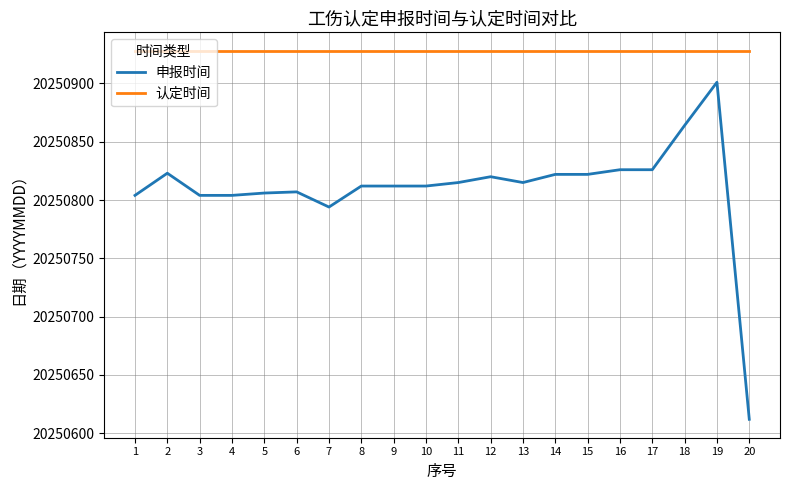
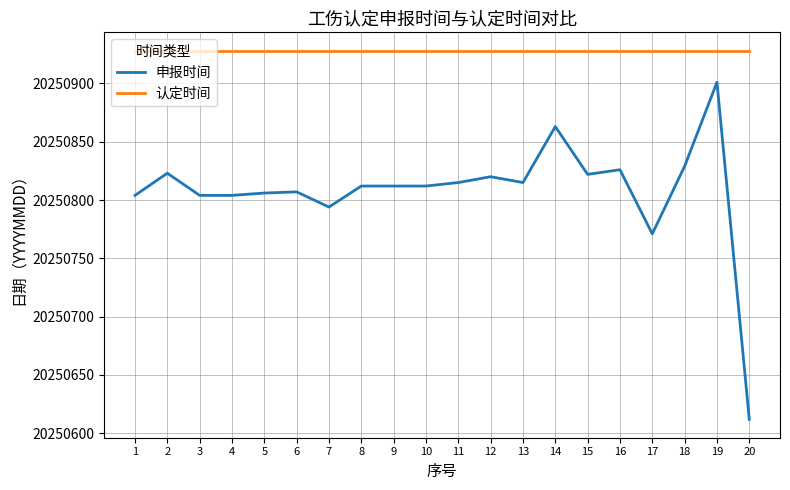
  {
    "申报时间": {
      "1": 20250804,
      "2": 20250823,
      "3": 20250804,
      "4": 20250804,
      "5": 20250806,
      "6": 20250807,
      "7": 20250794,
      "8": 20250812,
      "9": 20250812,
      "10": 20250812,
      "11": 20250815,
      "12": 20250820,
      "13": 20250815,
-     "14": 20250822,
+     "14": 20250863,
      "15": 20250822,
      "16": 20250826,
-     "17": 20250826,
-     "18": 20250864,
+     "17": 20250771,
+     "18": 20250829,
      "19": 20250901,
      "20": 20250612
    },
    "认定时间": {
      "4": 20250928,
      "5": 20250928,
      "6": 20250928,
      "7": 20250928,
      "8": 20250928,
      "9": 20250928,
      "10": 20250928,
      "11": 20250928,
      "12": 20250928,
      "13": 20250928,
      "14": 20250928,
      "15": 20250928,
      "16": 20250928,
      "17": 20250928,
      "18": 20250928,
      "19": 20250928,
      "20": 20250928
    }
  }
